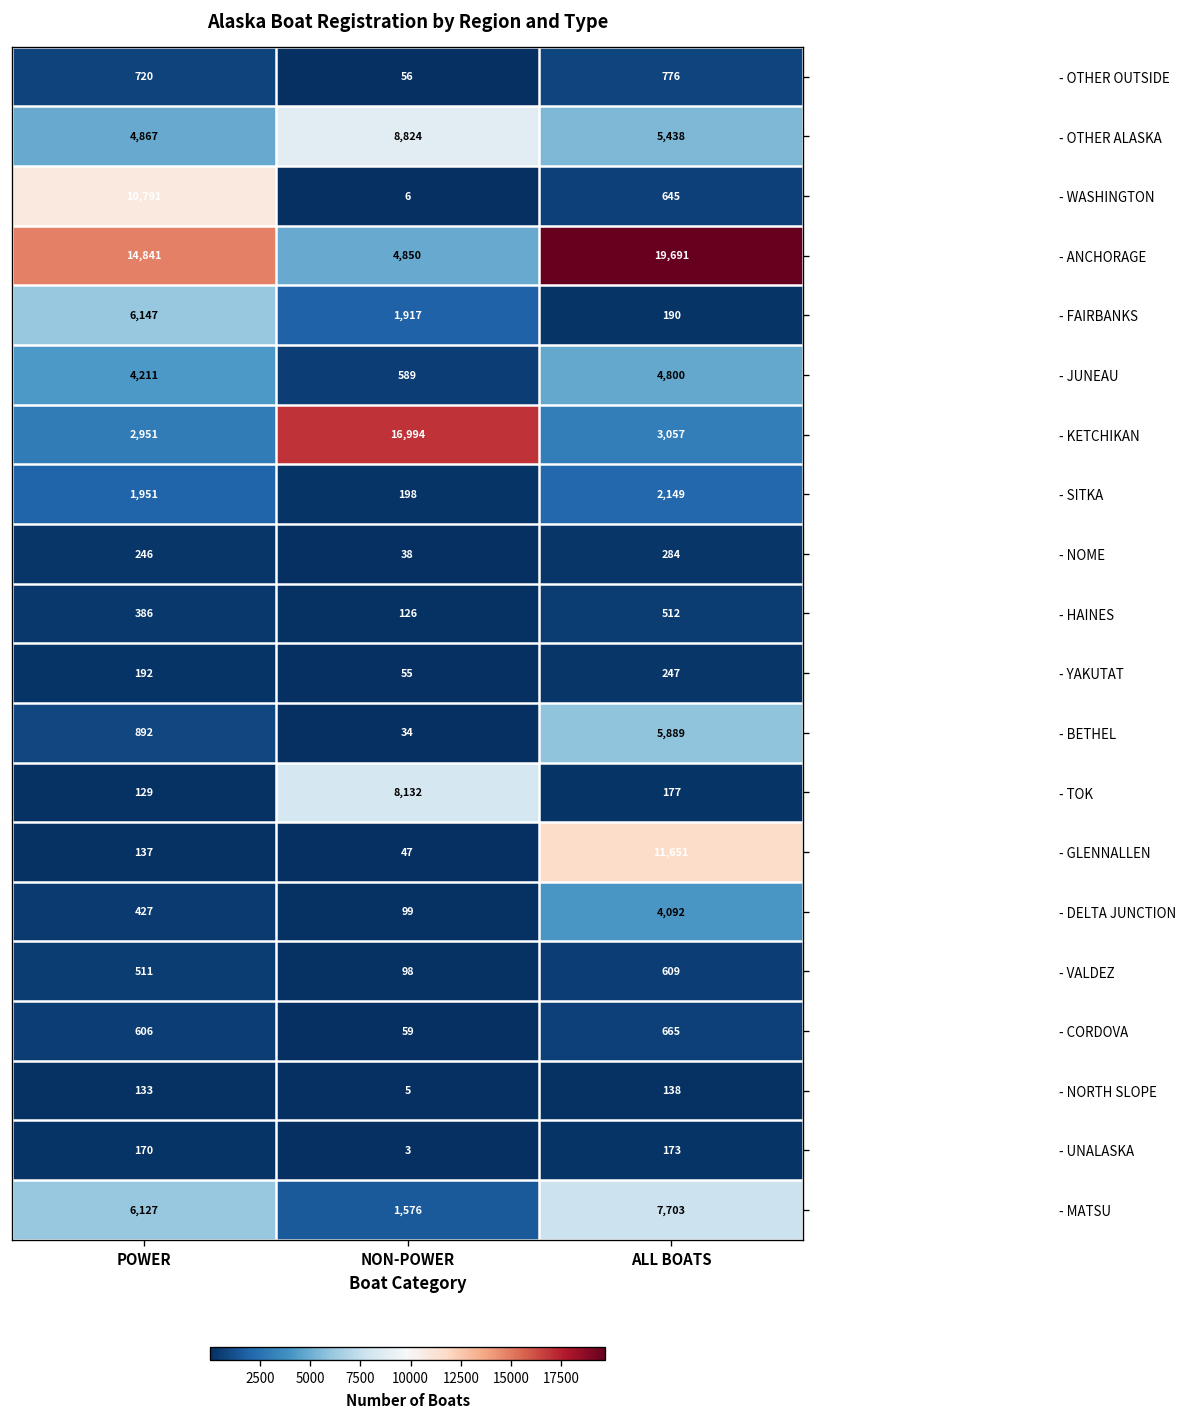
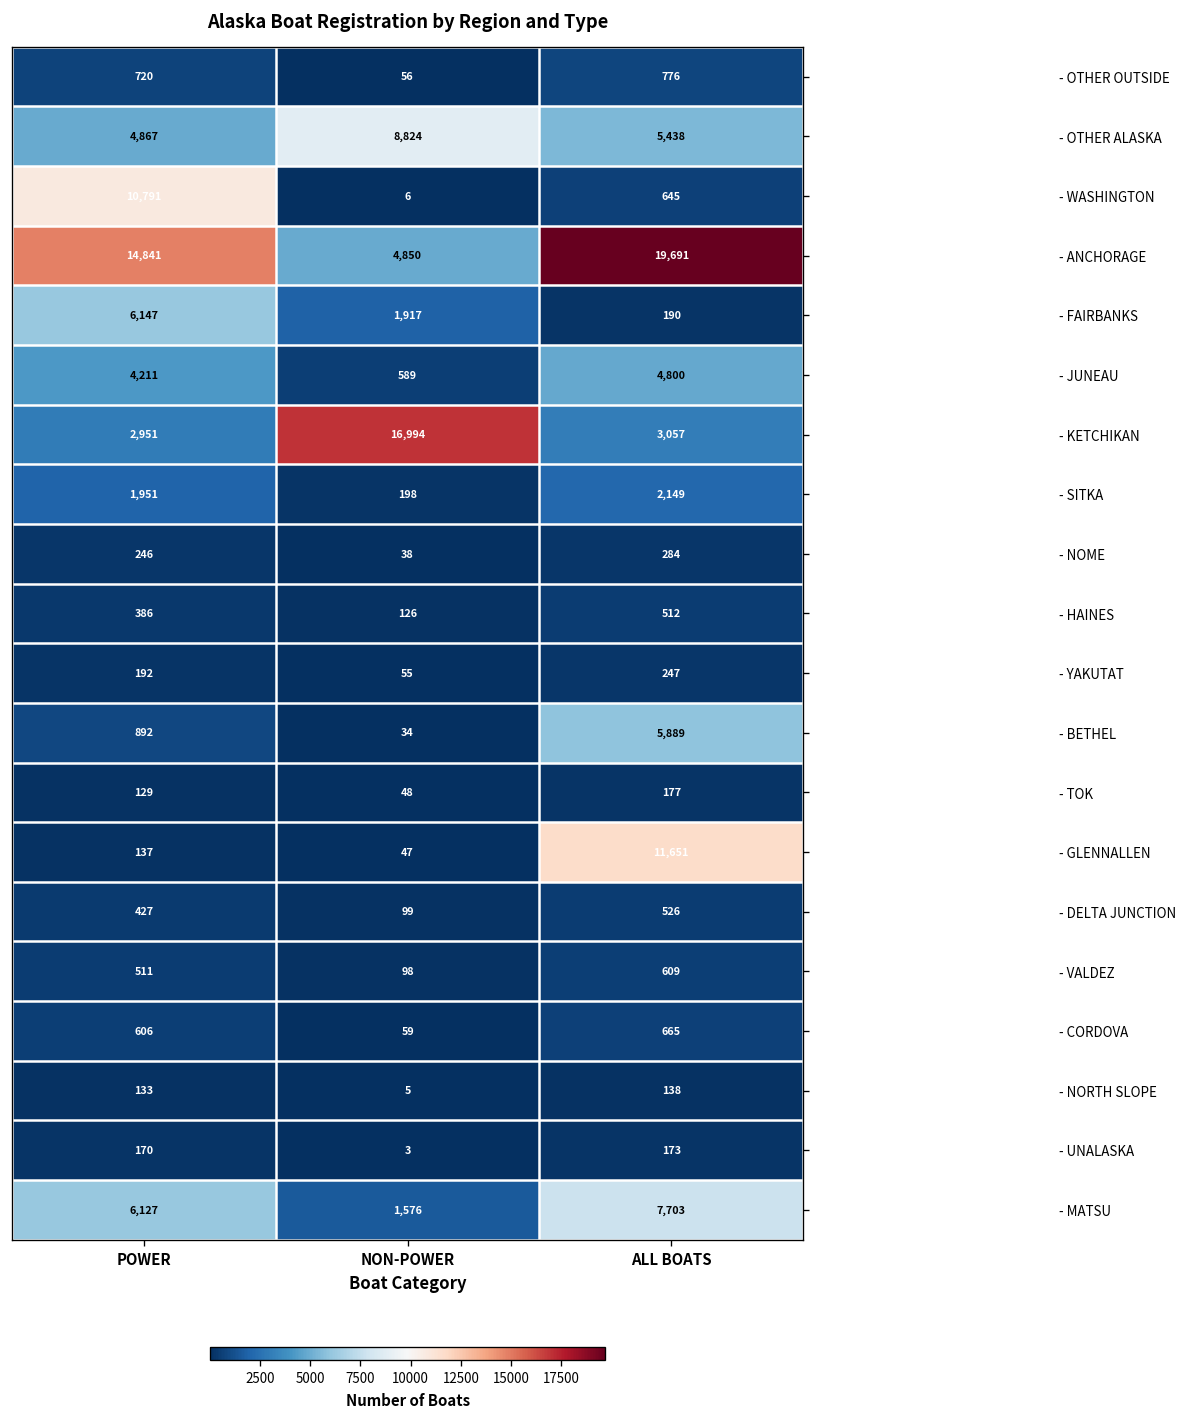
  {
    "- OTHER OUTSIDE": {
      "POWER": "720",
      "NON-POWER": "56",
      "ALL BOATS": "776"
    },
    "- OTHER ALASKA": {
      "POWER": "4,867",
      "NON-POWER": "8,824",
      "ALL BOATS": "5,438"
    },
    "- WASHINGTON": {
      "NON-POWER": "6",
      "ALL BOATS": "645"
    },
    "- ANCHORAGE": {
      "POWER": "14,841",
      "NON-POWER": "4,850",
      "ALL BOATS": "19,691"
    },
    "- FAIRBANKS": {
      "POWER": "6,147",
      "NON-POWER": "1,917",
      "ALL BOATS": "190"
    },
    "- JUNEAU": {
      "POWER": "4,211",
      "NON-POWER": "589",
      "ALL BOATS": "4,800"
    },
    "- KETCHIKAN": {
      "POWER": "2,951",
      "NON-POWER": "16,994",
      "ALL BOATS": "3,057"
    },
    "- SITKA": {
      "POWER": "1,951",
      "NON-POWER": "198",
      "ALL BOATS": "2,149"
    },
    "- NOME": {
      "POWER": "246",
      "NON-POWER": "38",
      "ALL BOATS": "284"
    },
    "- HAINES": {
      "POWER": "386",
      "NON-POWER": "126",
      "ALL BOATS": "512"
    },
    "- YAKUTAT": {
      "POWER": "192",
      "NON-POWER": "55",
      "ALL BOATS": "247"
    },
    "- BETHEL": {
      "POWER": "892",
      "NON-POWER": "34",
      "ALL BOATS": "5,889"
    },
    "- TOK": {
      "POWER": "129",
-     "NON-POWER": "8,132",
+     "NON-POWER": "48",
      "ALL BOATS": "177"
    },
    "- GLENNALLEN": {
      "POWER": "137",
      "NON-POWER": "47",
      "ALL BOATS": "11,651"
    },
    "- DELTA JUNCTION": {
      "POWER": "427",
      "NON-POWER": "99",
-     "ALL BOATS": "4,092"
+     "ALL BOATS": "526"
    },
    "- VALDEZ": {
      "POWER": "511",
      "NON-POWER": "98",
      "ALL BOATS": "609"
    },
    "- CORDOVA": {
      "POWER": "606",
      "NON-POWER": "59",
      "ALL BOATS": "665"
    },
    "- NORTH SLOPE": {
      "POWER": "133",
      "NON-POWER": "5",
      "ALL BOATS": "138"
    },
    "- UNALASKA": {
      "POWER": "170",
      "NON-POWER": "3",
      "ALL BOATS": "173"
    },
    "- MATSU": {
      "POWER": "6,127",
      "NON-POWER": "1,576",
      "ALL BOATS": "7,703"
    }
  }
